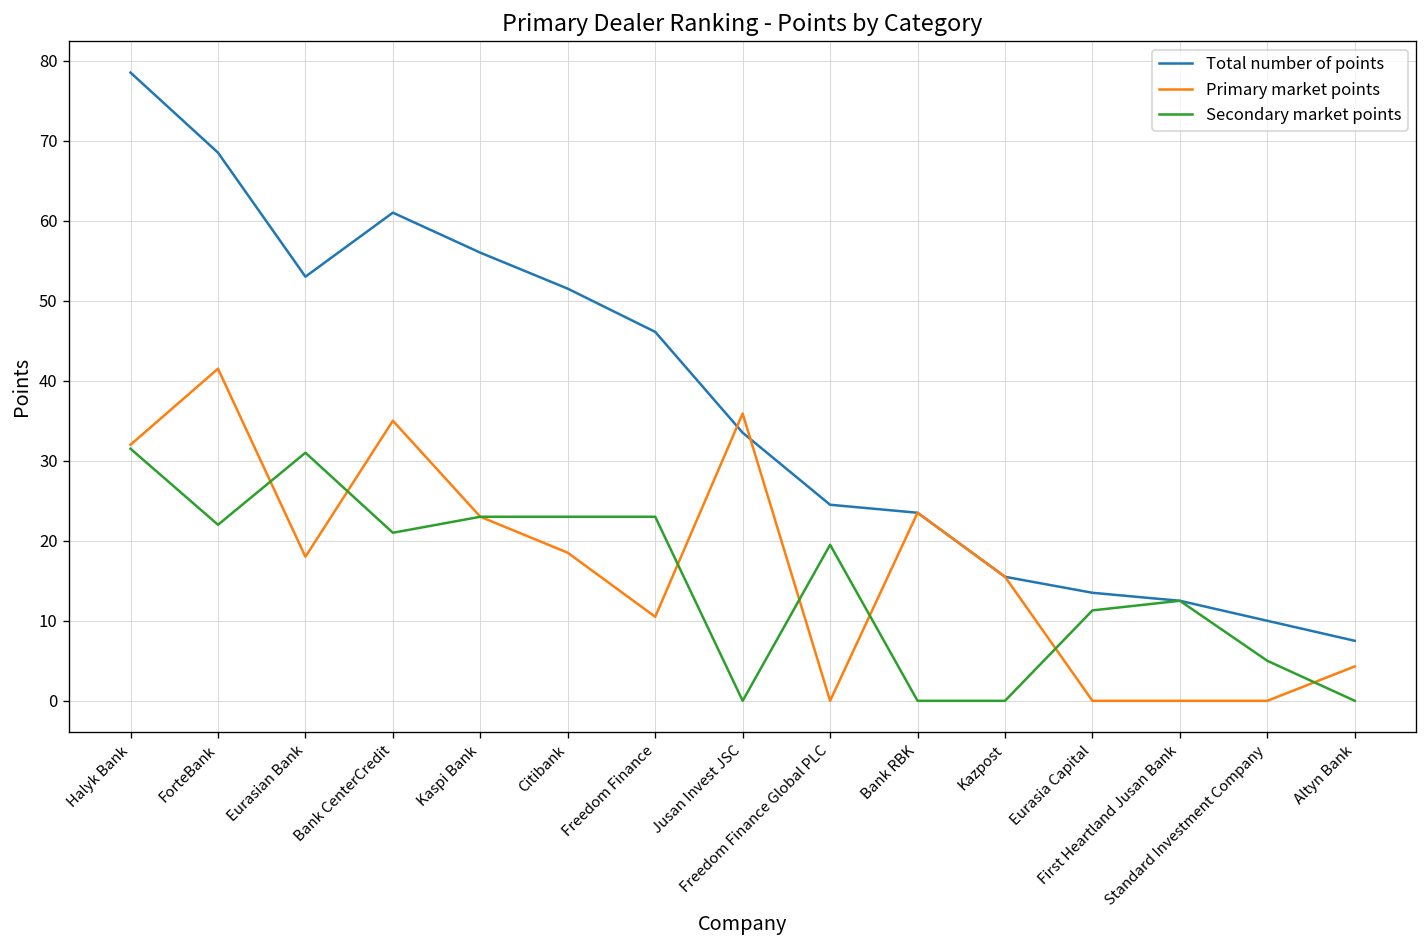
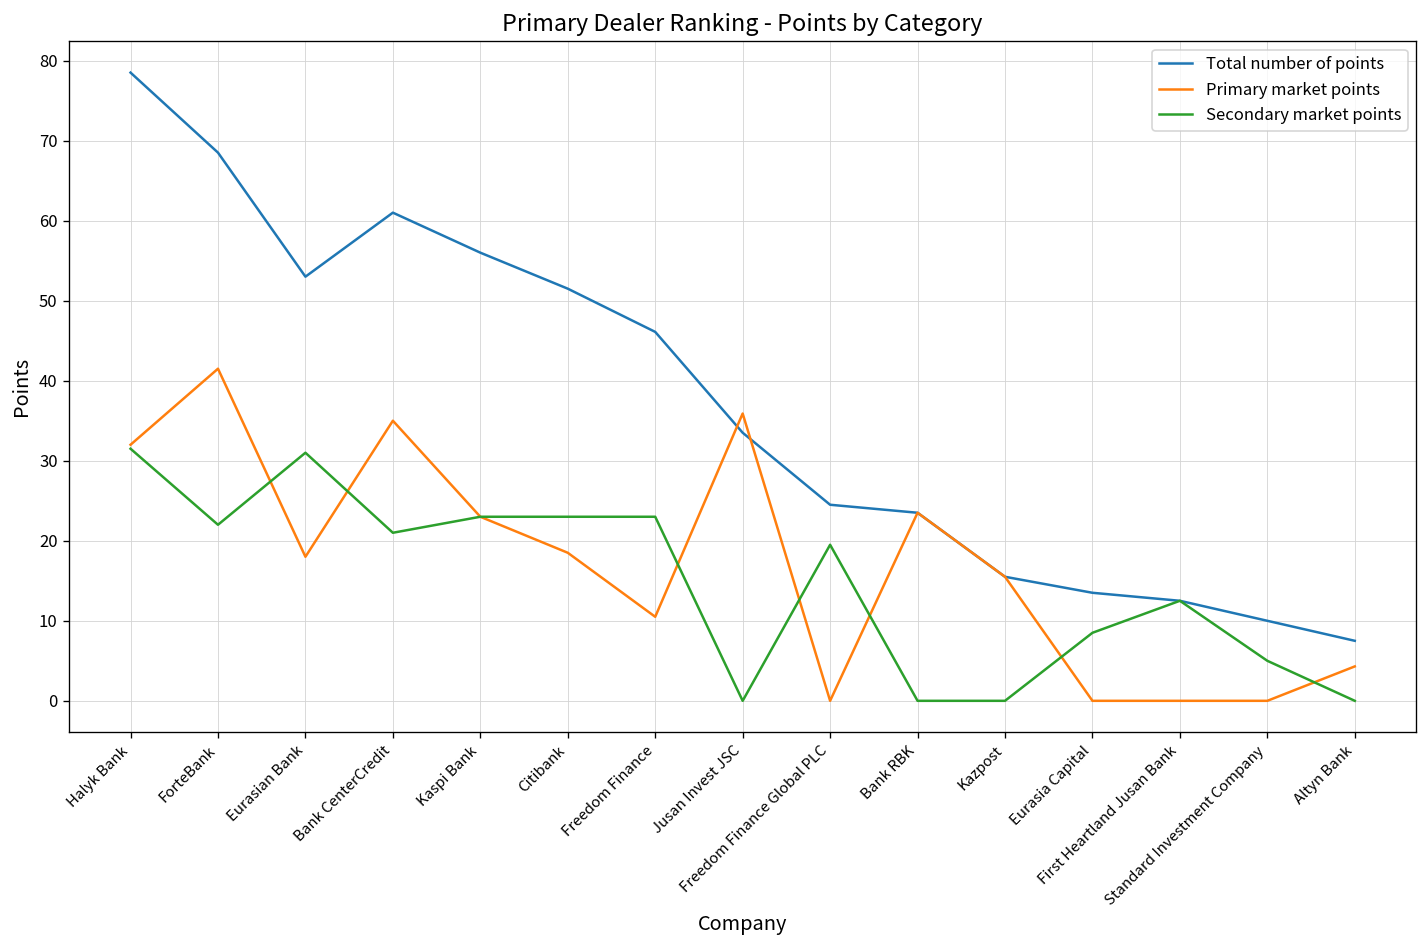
  {
    "Total number of points": {
      "Halyk Bank": 79,
      "ForteBank": 69,
      "Eurasian Bank": 53,
      "Bank CenterCredit": 61,
      "Kaspi Bank": 56,
      "Citibank": 52,
      "Freedom Finance": 46,
      "Jusan Invest JSC": 34,
      "Freedom Finance Global PLC": 25,
      "Eurasia Capital": 14,
      "Standard Investment Company": 10,
      "Altyn Bank": 8
    },
    "Primary market points": {
      "Halyk Bank": 32,
      "ForteBank": 42,
      "Eurasian Bank": 18,
      "Bank CenterCredit": 35,
      "Citibank": 19,
      "Freedom Finance": 11,
      "Jusan Invest JSC": 36,
      "Freedom Finance Global PLC": 0,
      "Eurasia Capital": 0,
      "First Heartland Jusan Bank": 0,
      "Standard Investment Company": 0,
      "Altyn Bank": 4
    },
    "Secondary market points": {
      "Halyk Bank": 32,
      "ForteBank": 22,
      "Eurasian Bank": 31,
      "Bank CenterCredit": 21,
      "Citibank": 23,
      "Freedom Finance": 23,
      "Jusan Invest JSC": 0,
      "Freedom Finance Global PLC": 20,
      "Bank RBK": 0,
      "Kazpost": 0,
-     "Eurasia Capital": 11,
+     "Eurasia Capital": 9,
      "Standard Investment Company": 5,
      "Altyn Bank": 0
    }
  }
